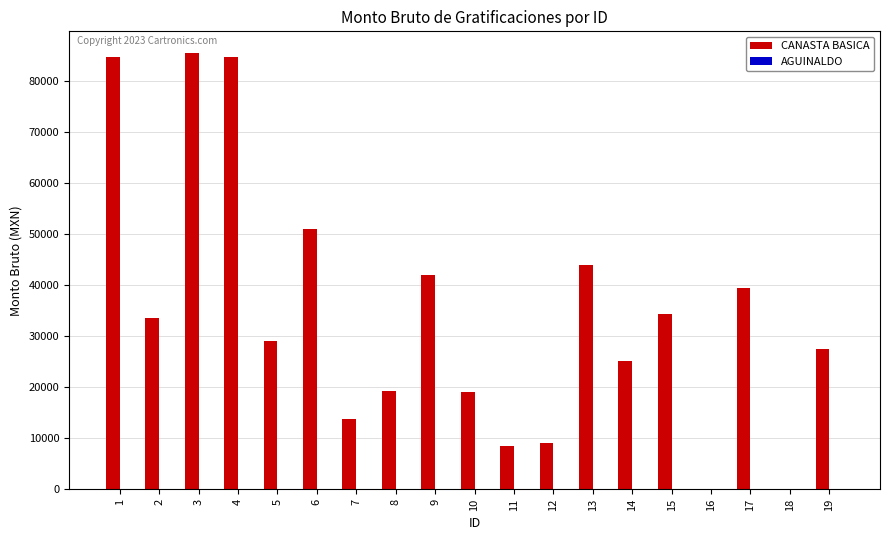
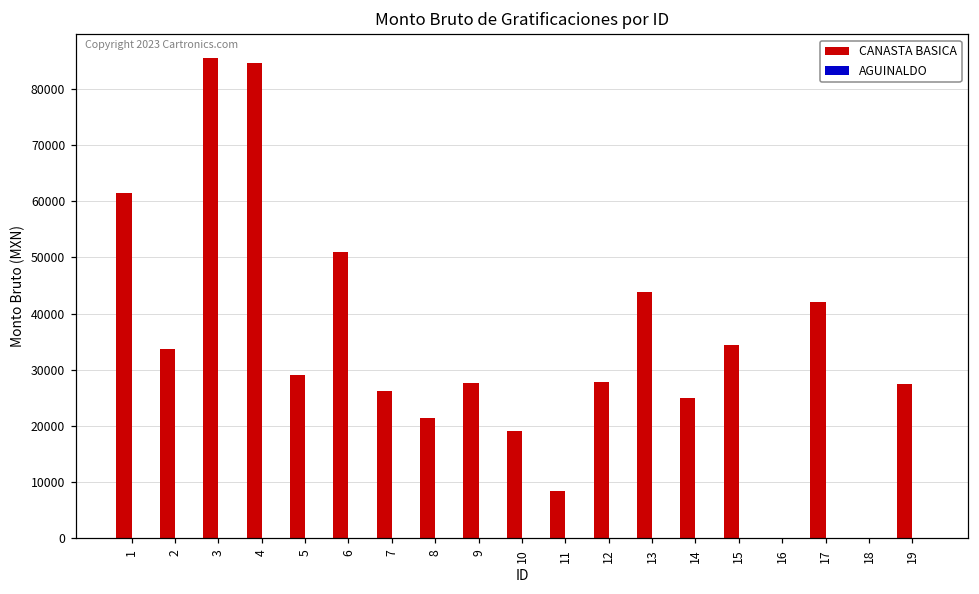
  {
    "CANASTA BASICA": {
-     "1": 85000,
+     "1": 61000,
      "2": 34000,
      "4": 85000,
      "5": 29000,
      "6": 51000,
-     "7": 14000,
-     "8": 19000,
-     "9": 42000,
+     "7": 26000,
+     "8": 21000,
+     "9": 28000,
      "10": 19000,
      "11": 8000,
-     "12": 9000,
+     "12": 28000,
      "13": 44000,
      "14": 25000,
      "15": 34000,
      "16": 0,
-     "17": 39000,
+     "17": 42000,
      "18": 0,
      "19": 27000
    },
    "AGUINALDO": {
      "1": 0,
      "2": 0,
      "3": 0,
      "4": 0,
      "5": 0,
      "6": 0,
      "7": 0,
      "8": 0,
      "9": 0,
      "10": 0,
      "11": 0,
      "12": 0,
      "13": 0,
      "14": 0,
      "15": 0,
      "16": 0,
      "17": 0,
      "18": 0,
      "19": 0
    }
  }
